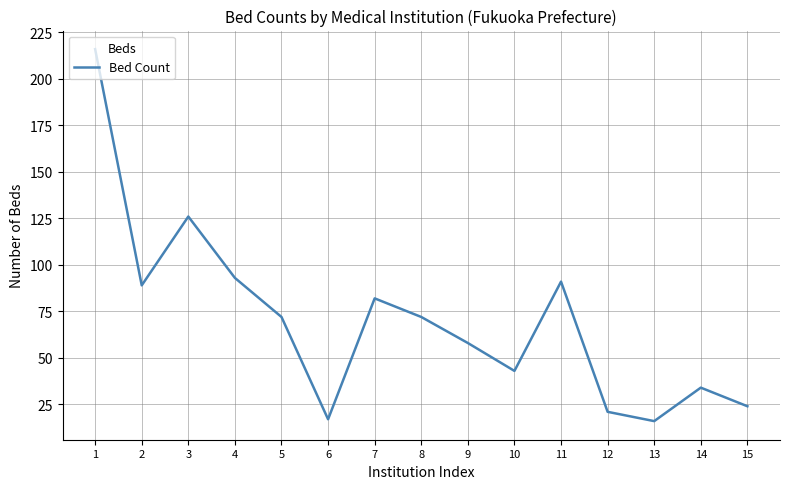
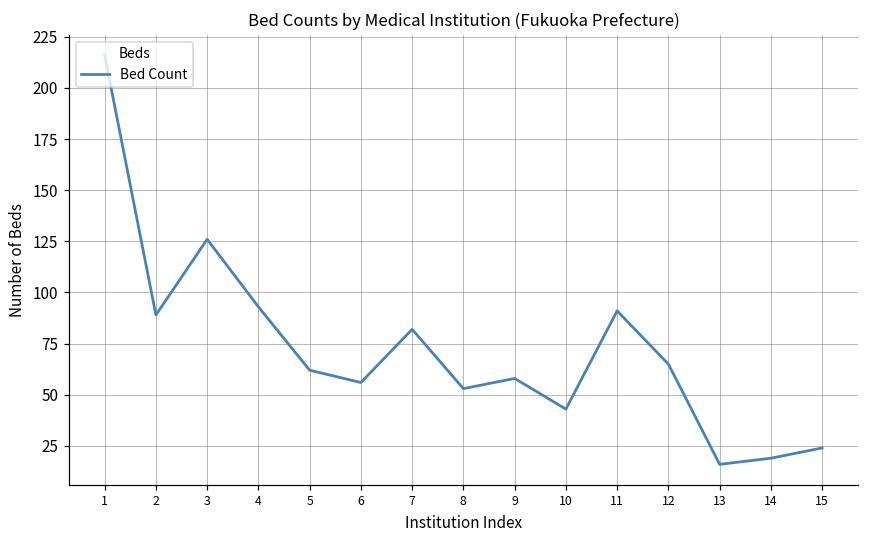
  {
    "2": 89,
    "3": 126,
    "4": 93,
-   "5": 72,
-   "6": 17,
+   "5": 62,
+   "6": 56,
    "7": 82,
-   "8": 72,
+   "8": 53,
    "9": 58,
    "10": 43,
    "11": 91,
-   "12": 21,
+   "12": 65,
    "13": 16,
-   "14": 34,
+   "14": 19,
    "15": 24
  }
